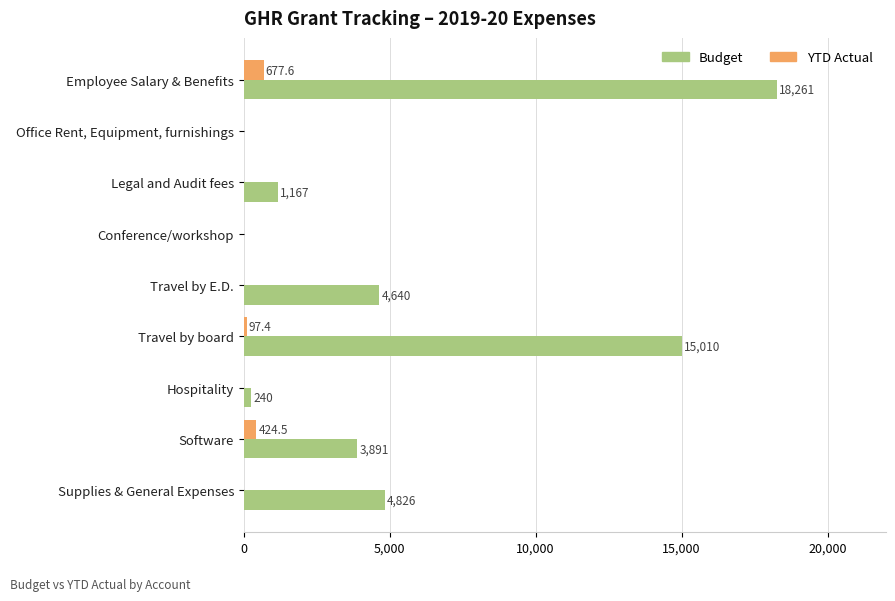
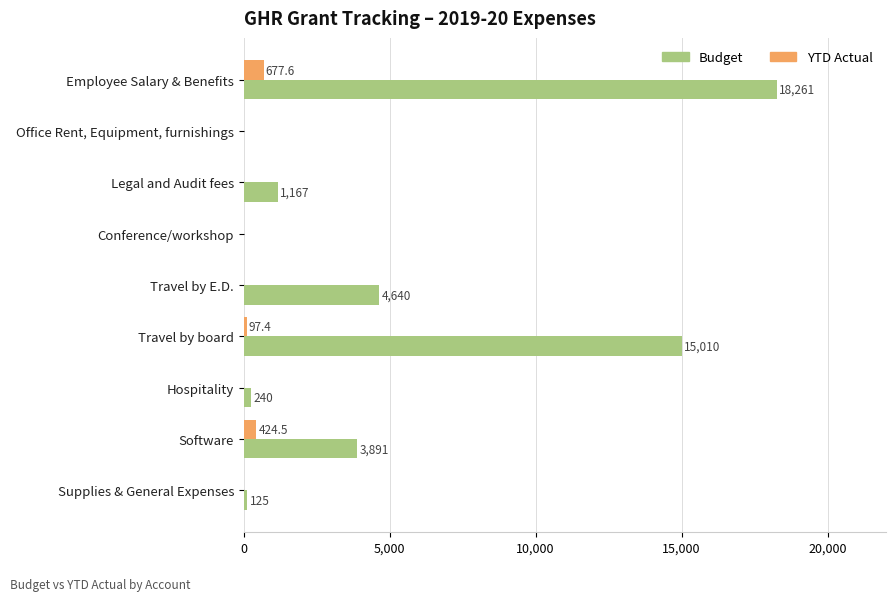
  {
    "Budget": {
      "Employee Salary & Benefits": "18,261",
      "Legal and Audit fees": "1,167",
      "Travel by E.D.": "4,640",
      "Travel by board": "15,010",
      "Hospitality": "240",
      "Software": "3,891",
-     "Supplies & General Expenses": "4,826"
+     "Supplies & General Expenses": "125"
    },
    "YTD Actual": {
      "Employee Salary & Benefits": "677.6",
      "Travel by board": "97.4",
      "Software": "424.5"
    }
  }
